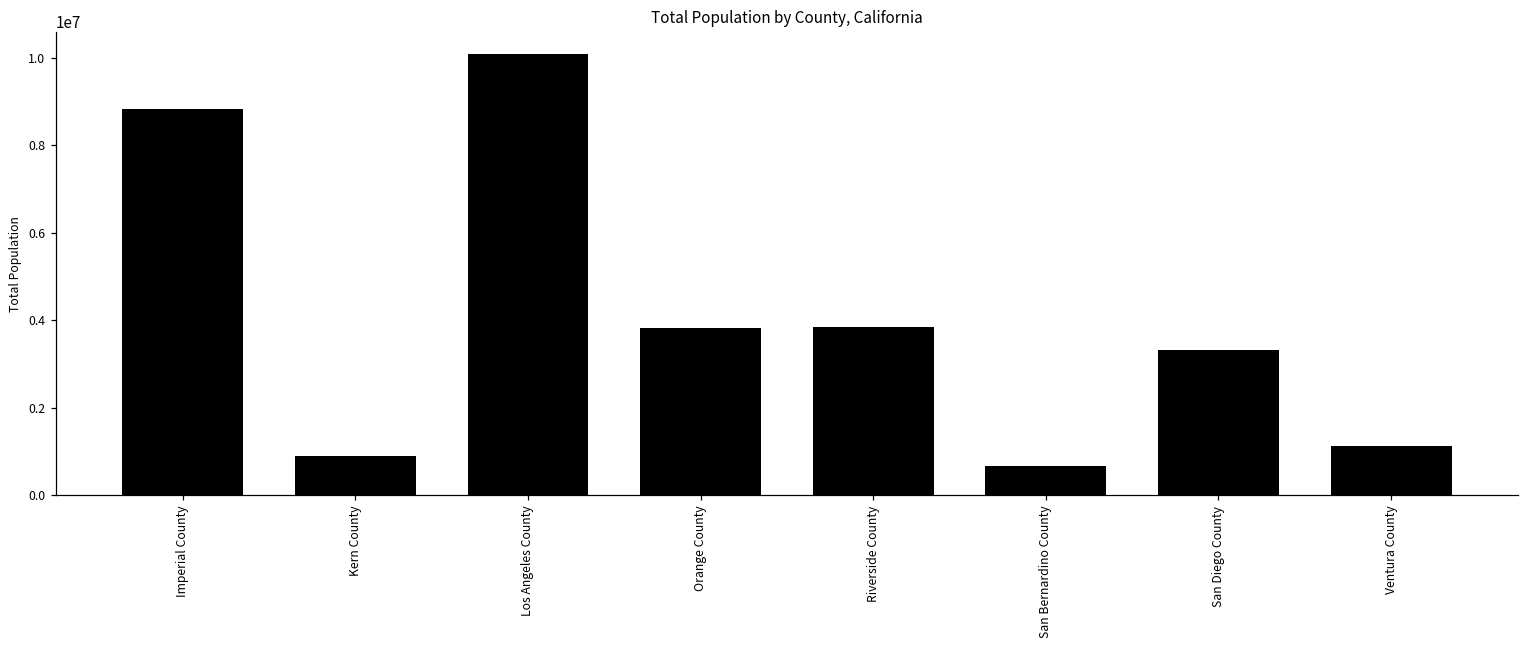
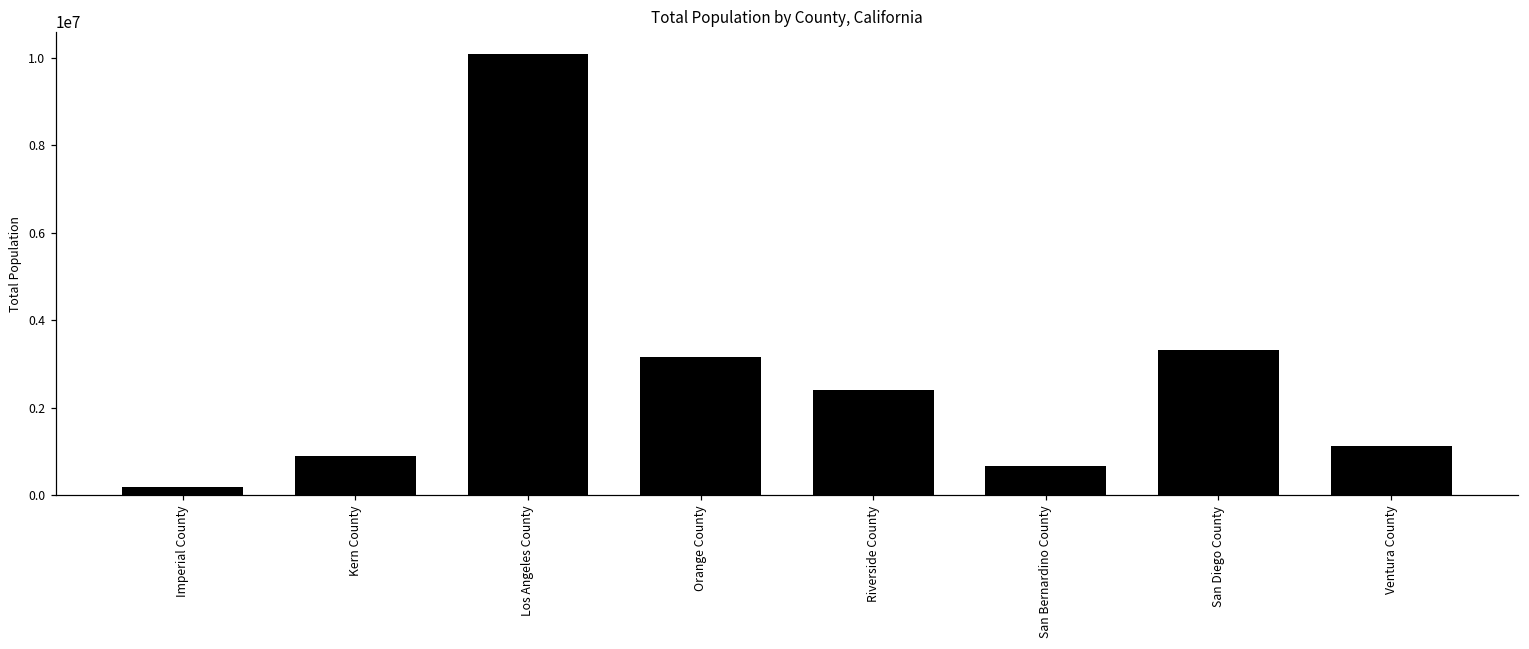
  {
-   "Imperial County": 8800000,
+   "Imperial County": 200000,
    "Kern County": 900000,
    "Los Angeles County": 10100000,
-   "Orange County": 3800000,
-   "Riverside County": 3900000,
+   "Orange County": 3200000,
+   "Riverside County": 2400000,
    "San Bernardino County": 700000,
    "San Diego County": 3300000,
    "Ventura County": 1100000
  }
